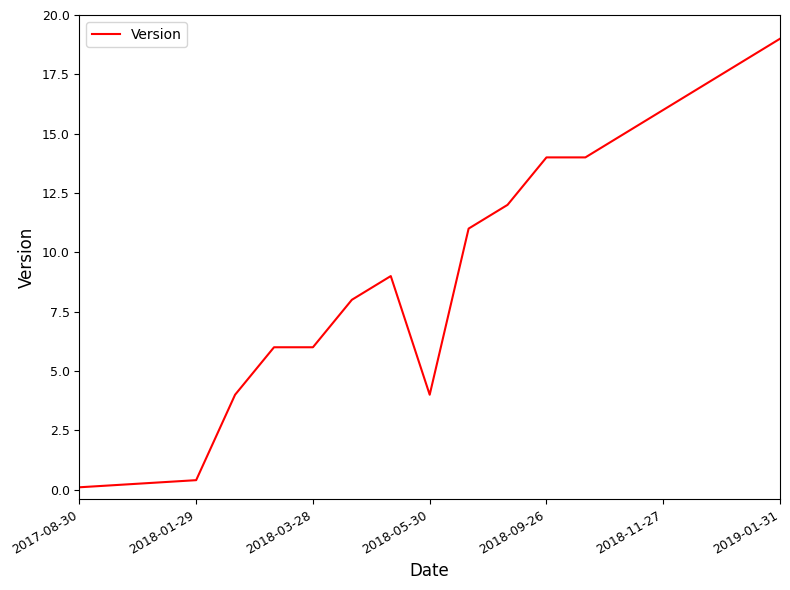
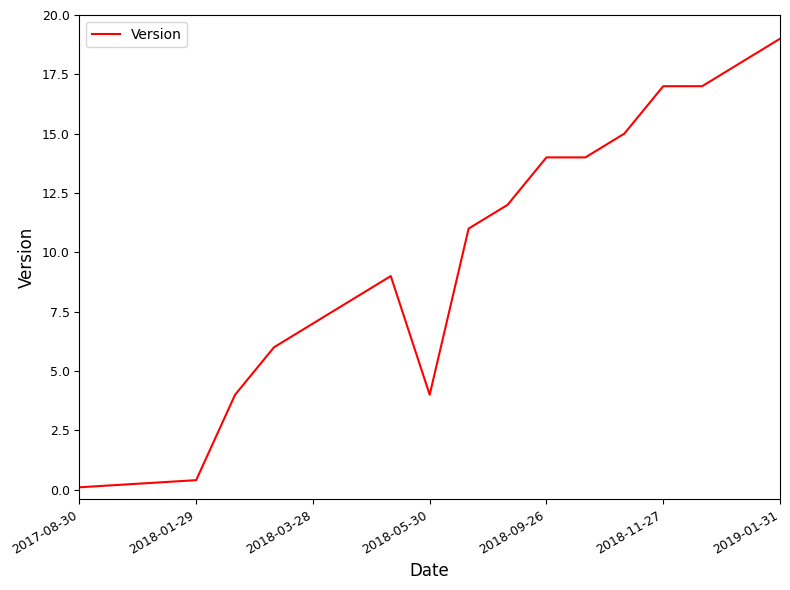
  {
    "2017-08-30": 0,
    "2018-01-29": 0.4,
-   "2018-03-28": 6,
+   "2018-03-28": 7,
    "2018-05-30": 4,
    "2018-09-26": 14,
-   "2018-11-27": 16,
+   "2018-11-27": 17,
    "2019-01-31": 19
  }
